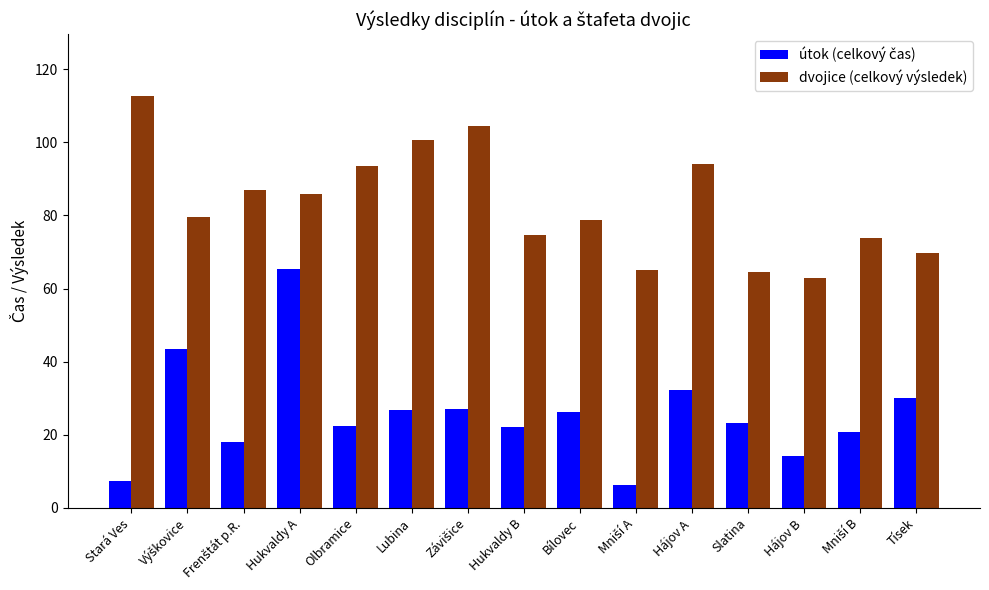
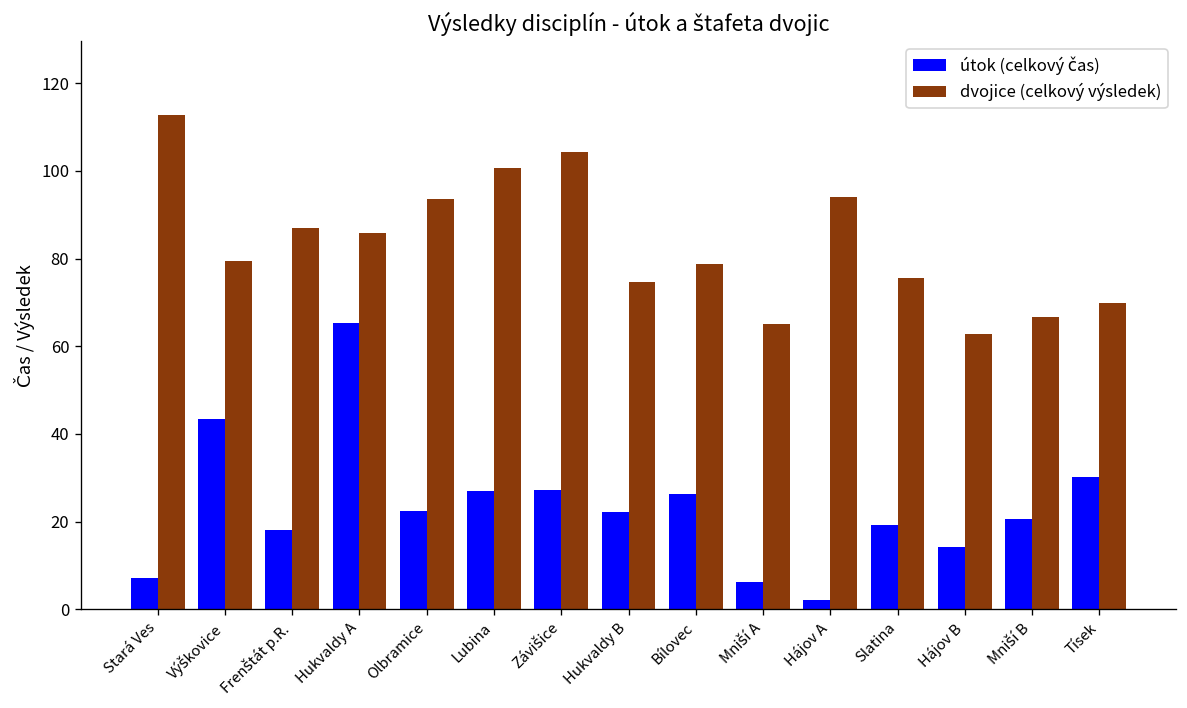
  {
    "útok (celkový čas)": {
      "Stará Ves": 7,
      "Výškovice": 44,
      "Frenštát p.R.": 18,
      "Hukvaldy A": 65,
      "Olbramice": 22,
      "Lubina": 27,
      "Závišice": 27,
      "Hukvaldy B": 22,
      "Bílovec": 26,
      "Mniší A": 6,
-     "Hájov A": 32,
-     "Slatina": 23,
+     "Hájov A": 2,
+     "Slatina": 19,
      "Hájov B": 14,
      "Mniší B": 21,
      "Tísek": 30
    },
    "dvojice (celkový výsledek)": {
      "Stará Ves": 113,
      "Výškovice": 80,
      "Frenštát p.R.": 87,
      "Hukvaldy A": 86,
      "Olbramice": 94,
      "Lubina": 101,
      "Závišice": 104,
      "Hukvaldy B": 75,
      "Bílovec": 79,
      "Mniší A": 65,
      "Hájov A": 94,
-     "Slatina": 64,
+     "Slatina": 76,
      "Hájov B": 63,
-     "Mniší B": 74,
+     "Mniší B": 67,
      "Tísek": 70
    }
  }
